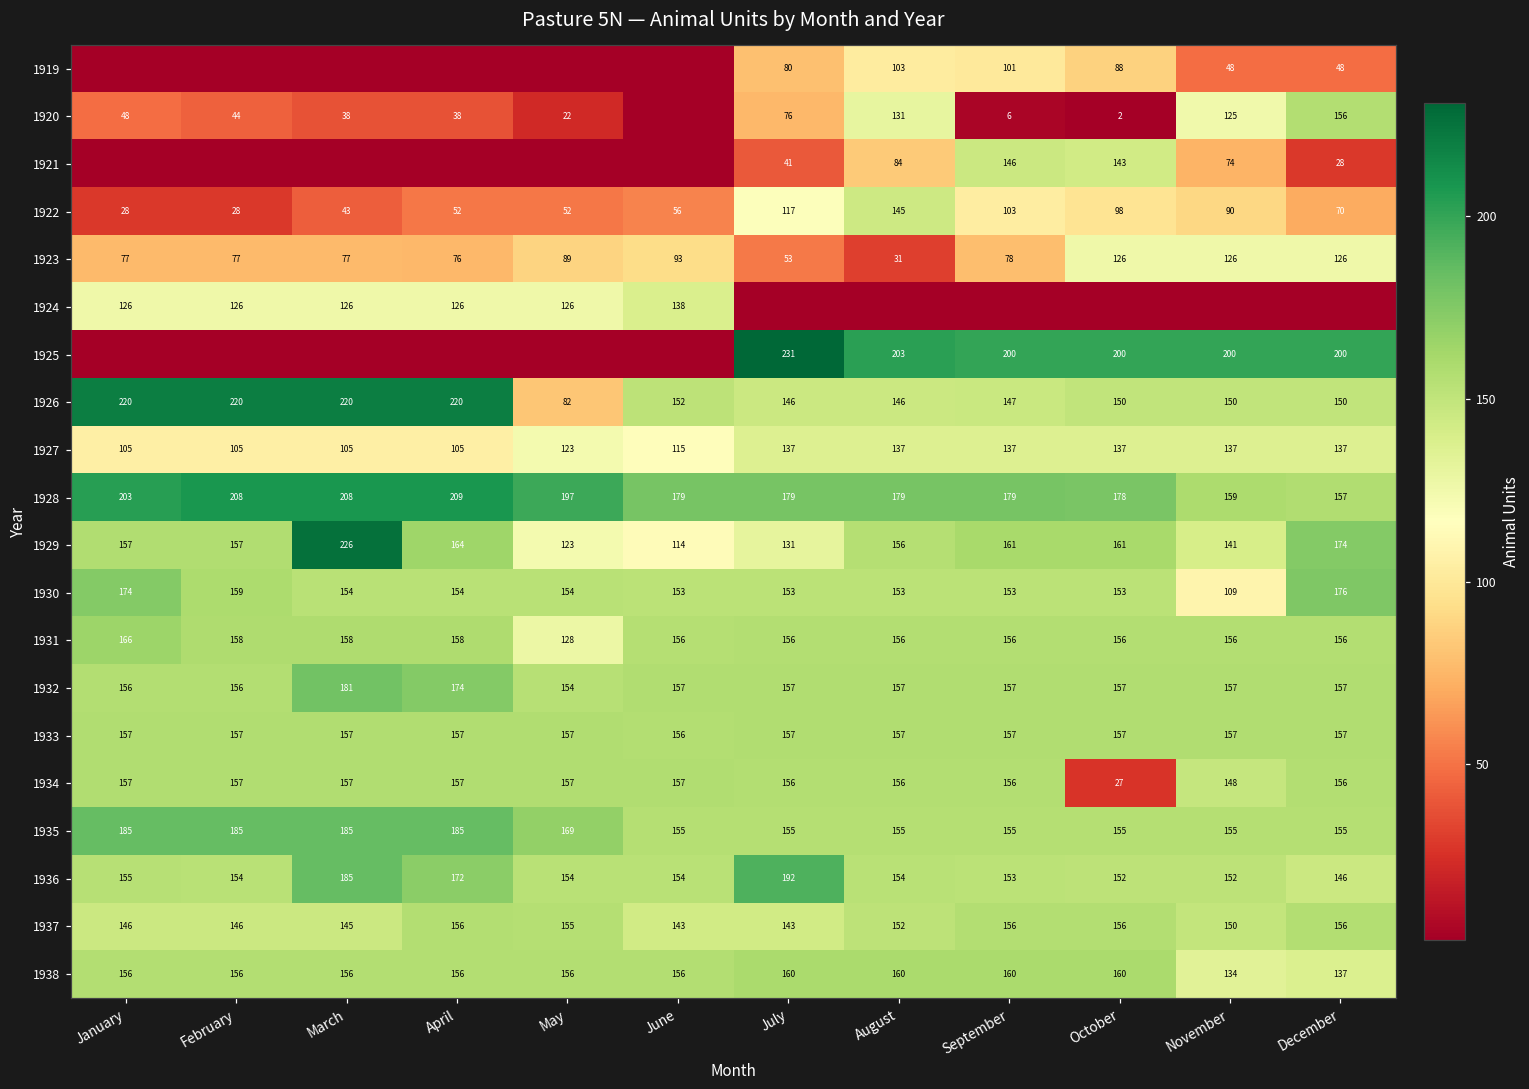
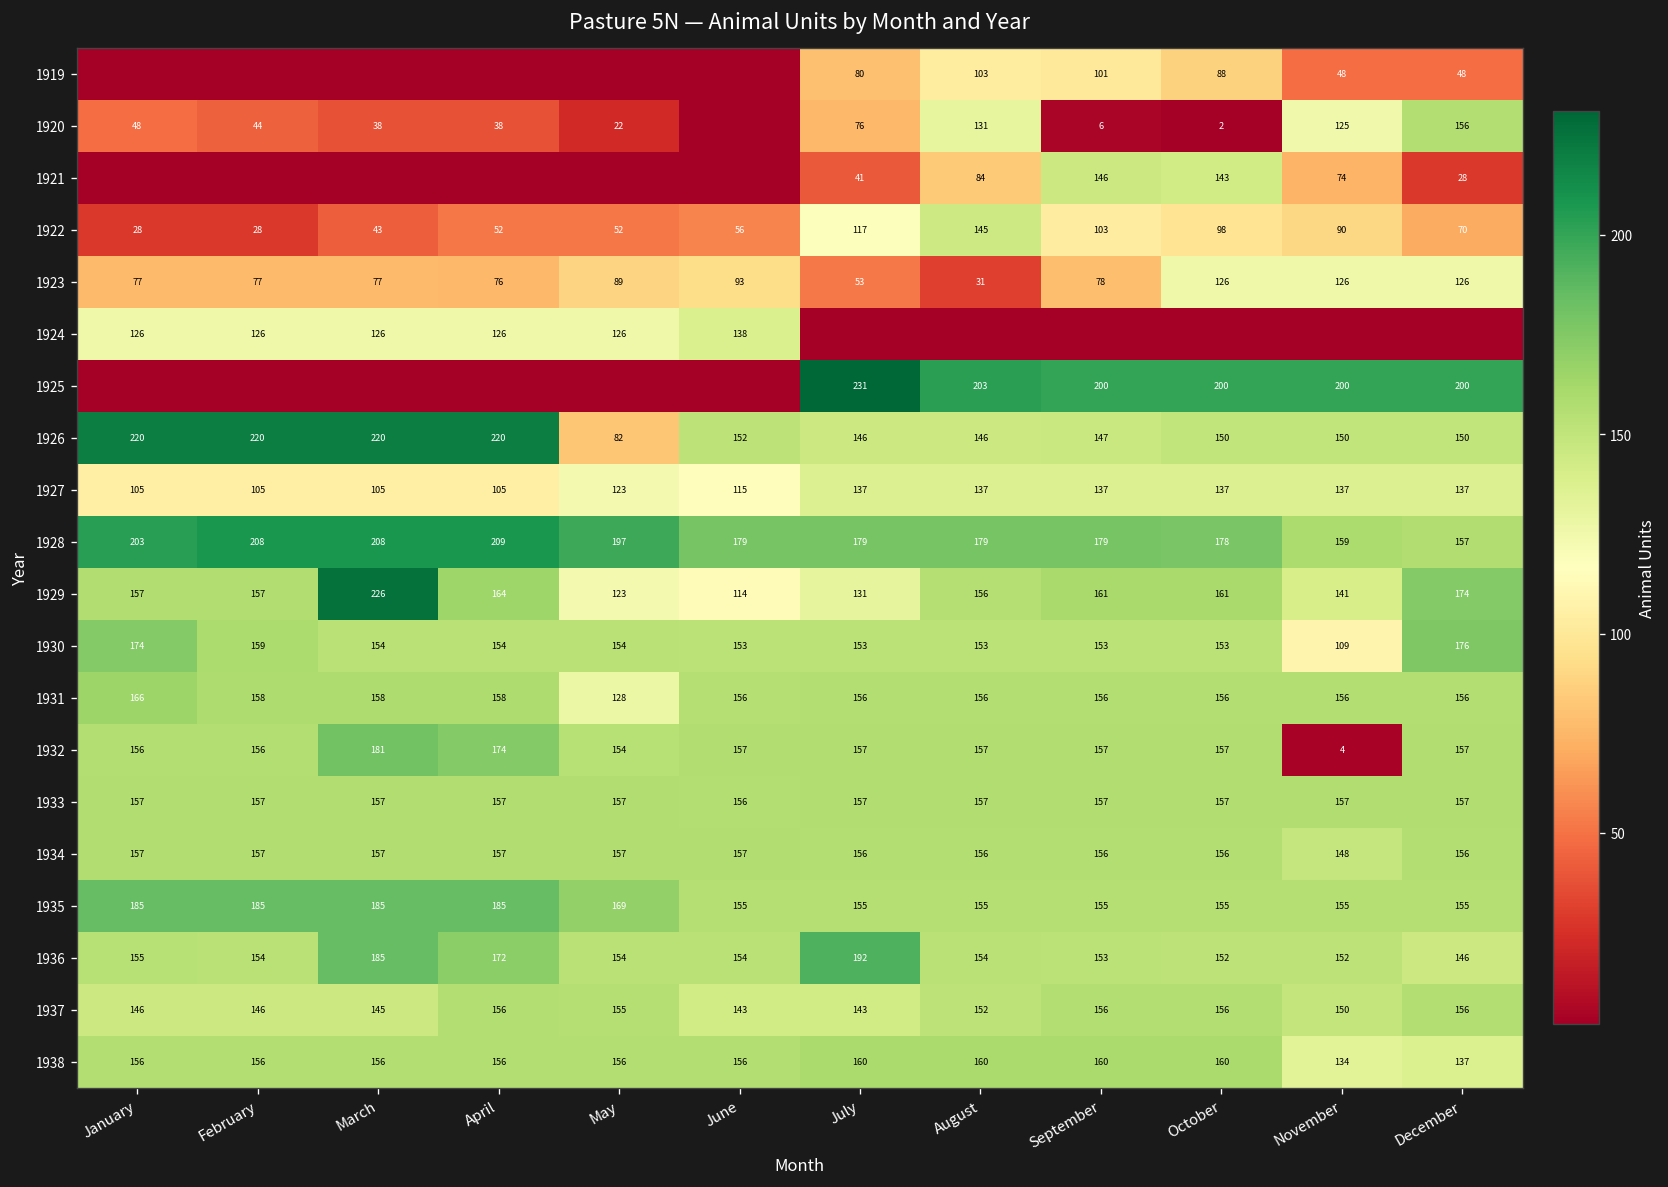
  {
    "1932": {
      "January": 156,
      "February": 156,
      "March": 181,
      "April": 174,
      "May": 154,
      "June": 157,
      "July": 157,
      "August": 157,
      "September": 157,
      "October": 157,
-     "November": 157,
+     "November": 4,
      "December": 157
    },
    "1934": {
      "January": 157,
      "February": 157,
      "March": 157,
      "April": 157,
      "May": 157,
      "June": 157,
      "July": 156,
      "August": 156,
      "September": 156,
-     "October": 27,
+     "October": 156,
      "November": 148,
      "December": 156
    }
  }
